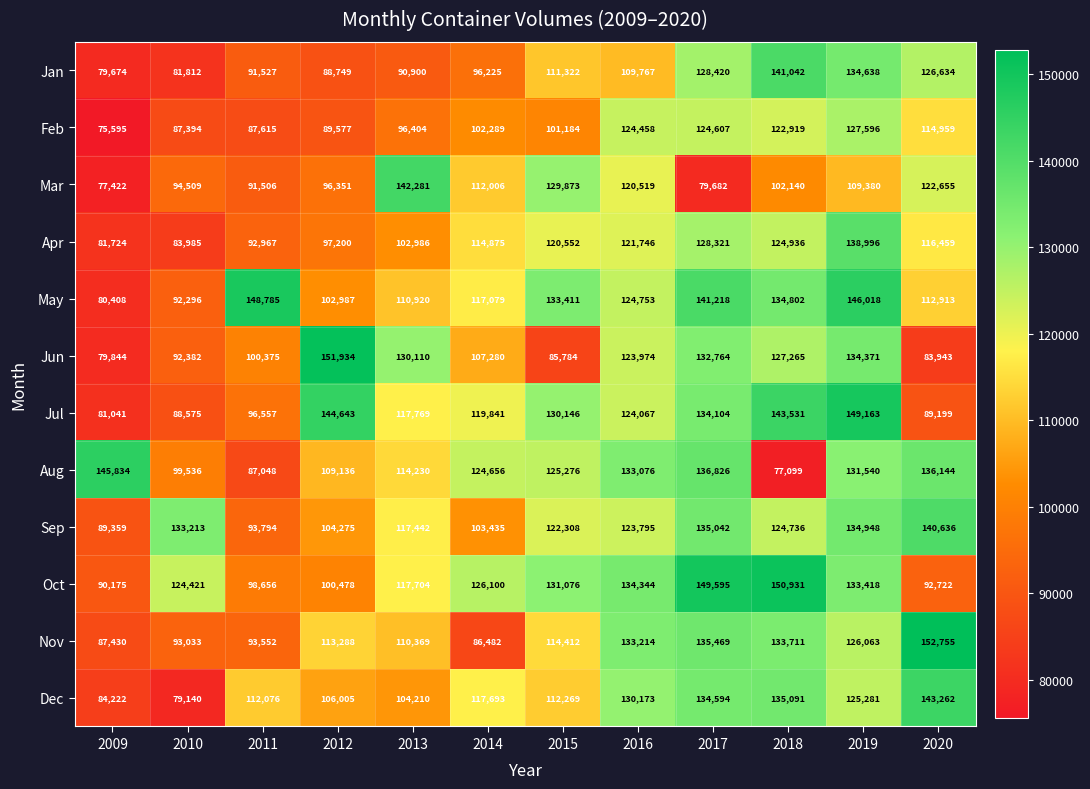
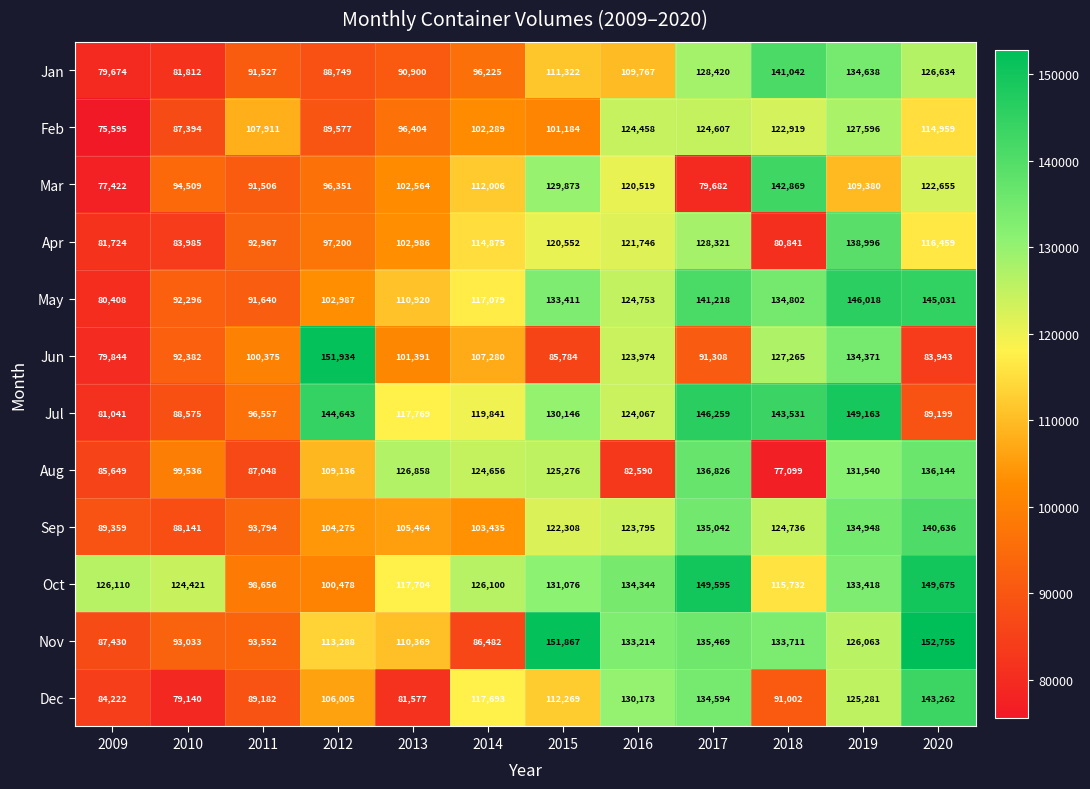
  {
    "Jan": {
      "2009": "79,674",
      "2010": "81,812",
      "2011": "91,527",
      "2012": "88,749",
      "2013": "90,900",
      "2014": "96,225",
      "2015": "111,322",
      "2016": "109,767",
      "2017": "128,420",
      "2018": "141,042",
      "2019": "134,638",
      "2020": "126,634"
    },
    "Feb": {
      "2009": "75,595",
      "2010": "87,394",
-     "2011": "87,615",
+     "2011": "107,911",
      "2012": "89,577",
      "2013": "96,404",
      "2014": "102,289",
      "2015": "101,184",
      "2016": "124,458",
      "2017": "124,607",
      "2018": "122,919",
      "2019": "127,596",
      "2020": "114,959"
    },
    "Mar": {
      "2009": "77,422",
      "2010": "94,509",
      "2011": "91,506",
      "2012": "96,351",
-     "2013": "142,281",
+     "2013": "102,564",
      "2014": "112,006",
      "2015": "129,873",
      "2016": "120,519",
      "2017": "79,682",
-     "2018": "102,140",
+     "2018": "142,869",
      "2019": "109,380",
      "2020": "122,655"
    },
    "Apr": {
      "2009": "81,724",
      "2010": "83,985",
      "2011": "92,967",
      "2012": "97,200",
      "2013": "102,986",
      "2014": "114,875",
      "2015": "120,552",
      "2016": "121,746",
      "2017": "128,321",
-     "2018": "124,936",
+     "2018": "80,841",
      "2019": "138,996",
      "2020": "116,459"
    },
    "May": {
      "2009": "80,408",
      "2010": "92,296",
-     "2011": "148,785",
+     "2011": "91,640",
      "2012": "102,987",
      "2013": "110,920",
      "2014": "117,079",
      "2015": "133,411",
      "2016": "124,753",
      "2017": "141,218",
      "2018": "134,802",
      "2019": "146,018",
-     "2020": "112,913"
+     "2020": "145,031"
    },
    "Jun": {
      "2009": "79,844",
      "2010": "92,382",
      "2011": "100,375",
      "2012": "151,934",
-     "2013": "130,110",
+     "2013": "101,391",
      "2014": "107,280",
      "2015": "85,784",
      "2016": "123,974",
-     "2017": "132,764",
+     "2017": "91,308",
      "2018": "127,265",
      "2019": "134,371",
      "2020": "83,943"
    },
    "Jul": {
      "2009": "81,041",
      "2010": "88,575",
      "2011": "96,557",
      "2012": "144,643",
      "2013": "117,769",
      "2014": "119,841",
      "2015": "130,146",
      "2016": "124,067",
-     "2017": "134,104",
+     "2017": "146,259",
      "2018": "143,531",
      "2019": "149,163",
      "2020": "89,199"
    },
    "Aug": {
-     "2009": "145,834",
+     "2009": "85,649",
      "2010": "99,536",
      "2011": "87,048",
      "2012": "109,136",
-     "2013": "114,230",
+     "2013": "126,858",
      "2014": "124,656",
      "2015": "125,276",
-     "2016": "133,076",
+     "2016": "82,590",
      "2017": "136,826",
      "2018": "77,099",
      "2019": "131,540",
      "2020": "136,144"
    },
    "Sep": {
      "2009": "89,359",
-     "2010": "133,213",
+     "2010": "88,141",
      "2011": "93,794",
      "2012": "104,275",
-     "2013": "117,442",
+     "2013": "105,464",
      "2014": "103,435",
      "2015": "122,308",
      "2016": "123,795",
      "2017": "135,042",
      "2018": "124,736",
      "2019": "134,948",
      "2020": "140,636"
    },
    "Oct": {
-     "2009": "90,175",
+     "2009": "126,110",
      "2010": "124,421",
      "2011": "98,656",
      "2012": "100,478",
      "2013": "117,704",
      "2014": "126,100",
      "2015": "131,076",
      "2016": "134,344",
      "2017": "149,595",
-     "2018": "150,931",
+     "2018": "115,732",
      "2019": "133,418",
-     "2020": "92,722"
+     "2020": "149,675"
    },
    "Nov": {
      "2009": "87,430",
      "2010": "93,033",
      "2011": "93,552",
      "2012": "113,288",
      "2013": "110,369",
      "2014": "86,482",
-     "2015": "114,412",
+     "2015": "151,867",
      "2016": "133,214",
      "2017": "135,469",
      "2018": "133,711",
      "2019": "126,063",
      "2020": "152,755"
    },
    "Dec": {
      "2009": "84,222",
      "2010": "79,140",
-     "2011": "112,076",
+     "2011": "89,182",
      "2012": "106,005",
-     "2013": "104,210",
+     "2013": "81,577",
      "2014": "117,693",
      "2015": "112,269",
      "2016": "130,173",
      "2017": "134,594",
-     "2018": "135,091",
+     "2018": "91,002",
      "2019": "125,281",
      "2020": "143,262"
    }
  }
